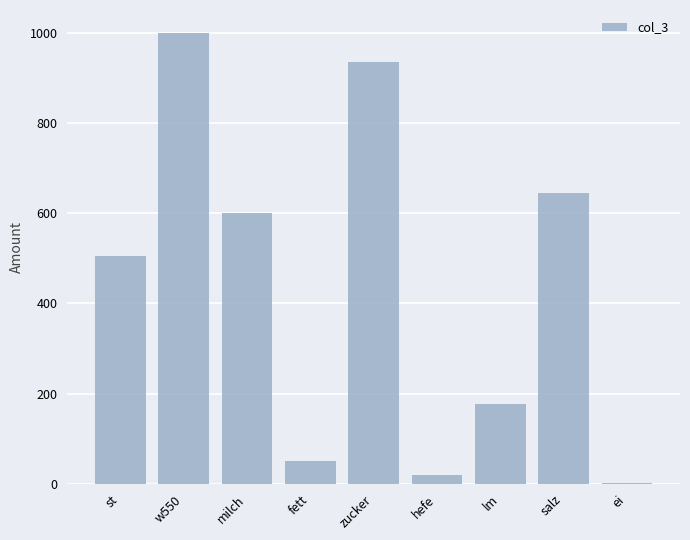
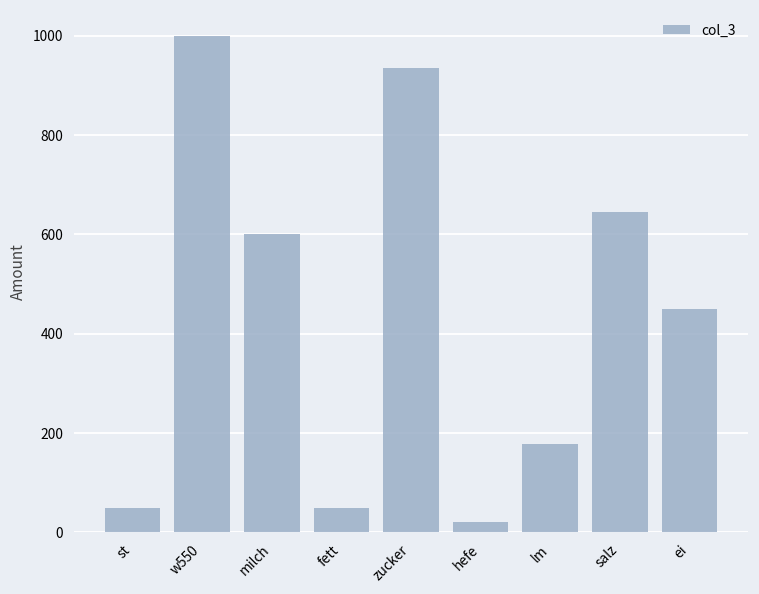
  {
-   "st": 510,
+   "st": 50,
    "w550": 1000,
    "milch": 600,
    "fett": 50,
    "zucker": 940,
    "hefe": 20,
    "lm": 180,
    "salz": 650,
-   "ei": 0
+   "ei": 450
  }
